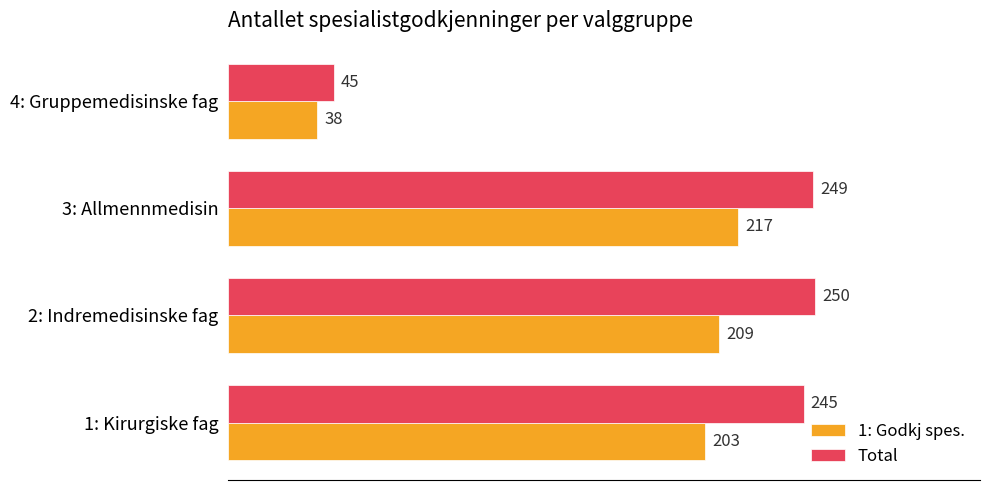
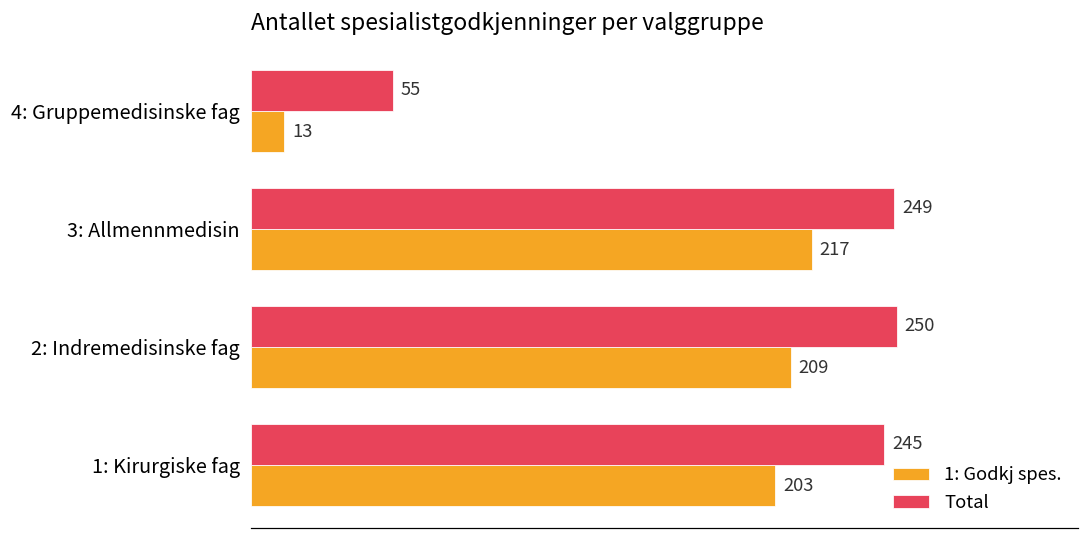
  {
    "1: Godkj spes.": {
-     "4: Gruppemedisinske fag": 38,
+     "4: Gruppemedisinske fag": 13,
      "3: Allmennmedisin": 217,
      "2: Indremedisinske fag": 209,
      "1: Kirurgiske fag": 203
    },
    "Total": {
-     "4: Gruppemedisinske fag": 45,
+     "4: Gruppemedisinske fag": 55,
      "3: Allmennmedisin": 249,
      "2: Indremedisinske fag": 250,
      "1: Kirurgiske fag": 245
    }
  }
